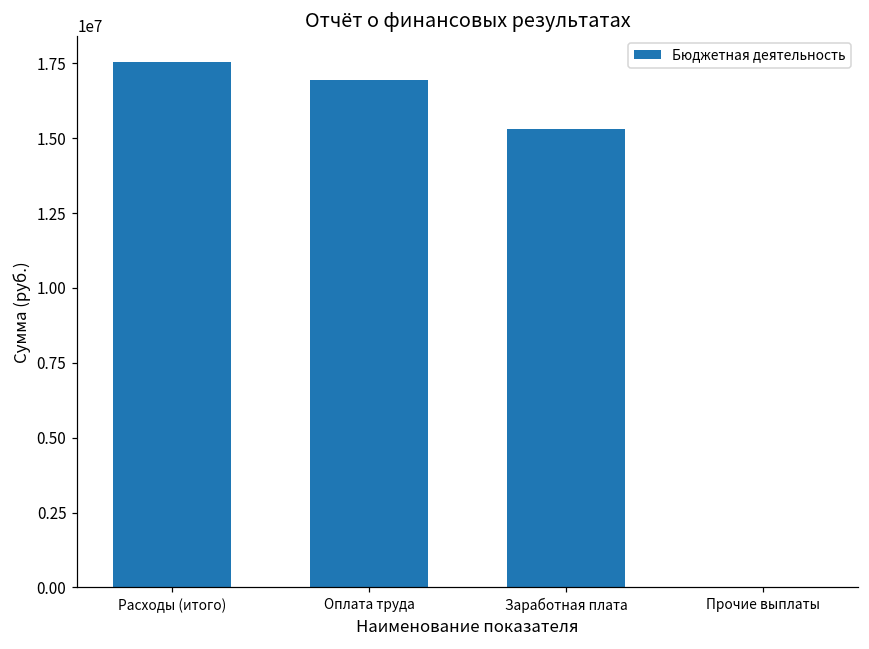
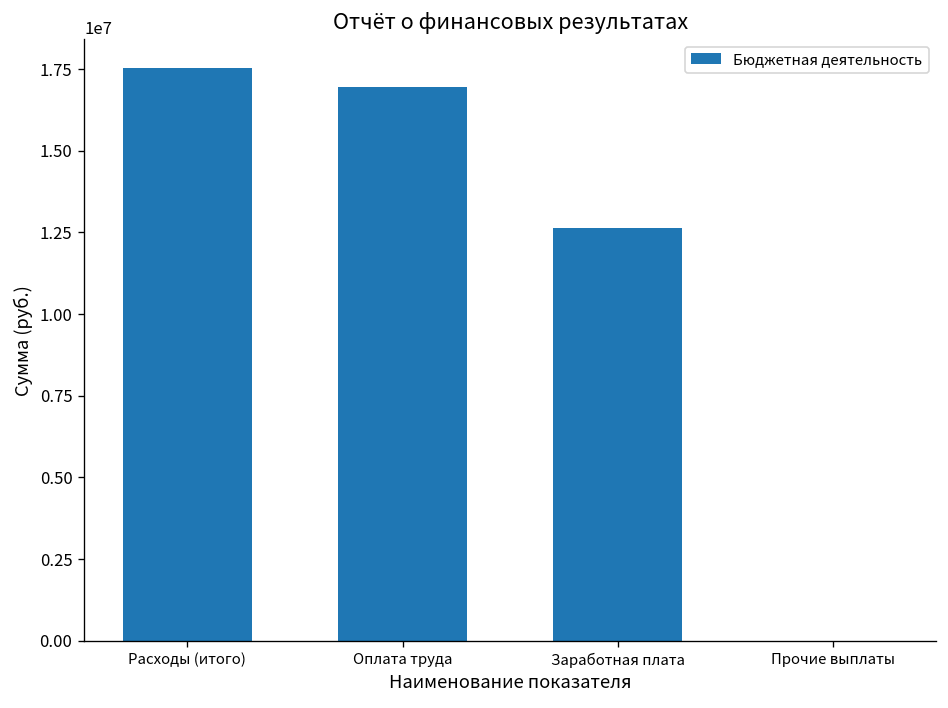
  {
    "Расходы (итого)": 17500000,
    "Оплата труда": 17000000,
-   "Заработная плата": 15300000
+   "Заработная плата": 12600000
  }
